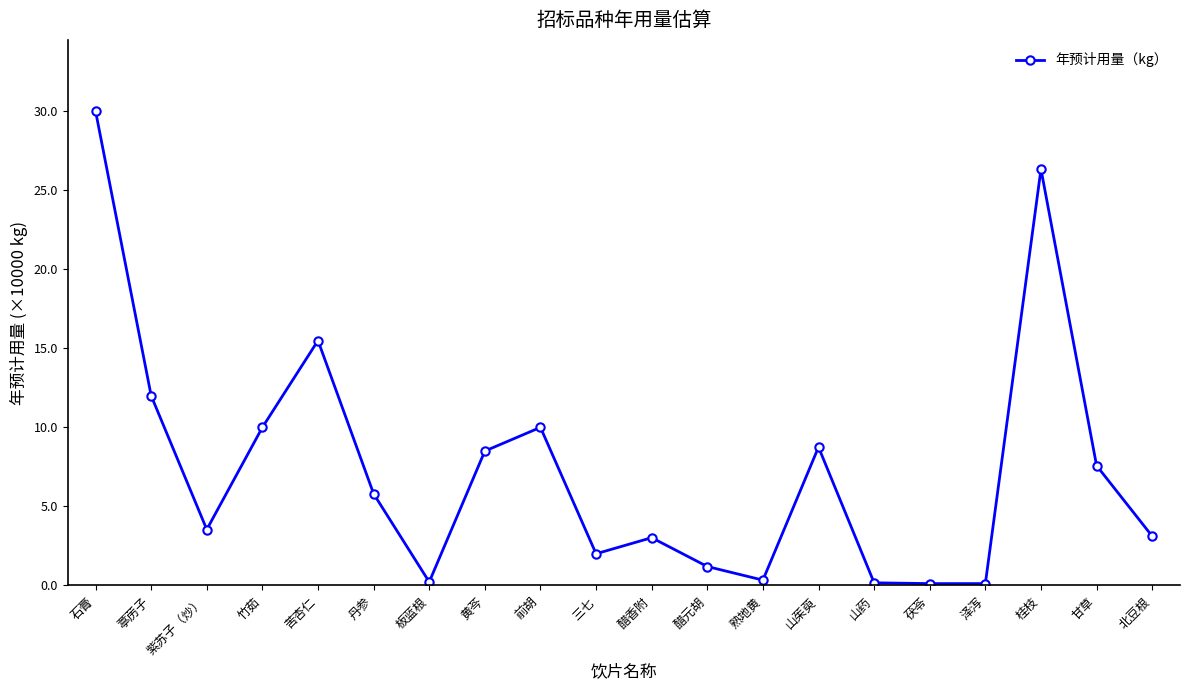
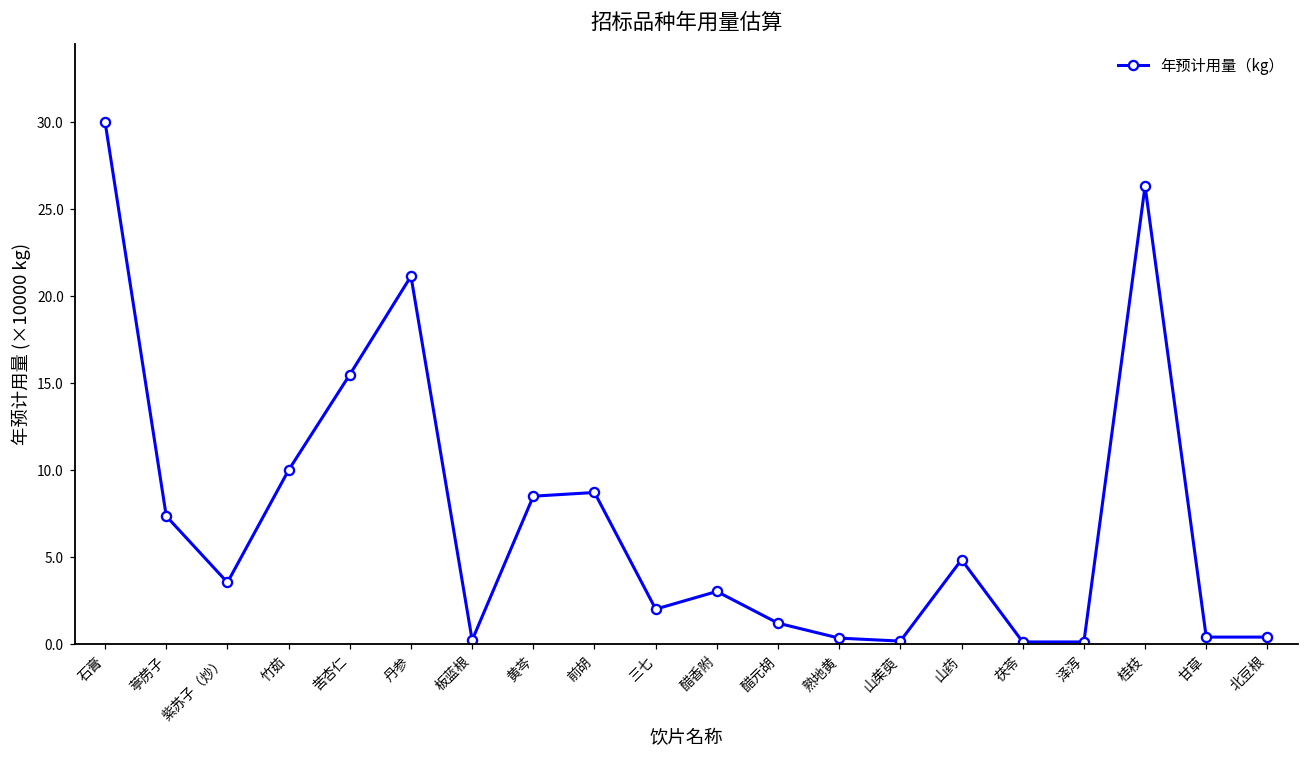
  {
    "石膏": 30.0,
-   "葶苈子": 12.0,
+   "葶苈子": 7.4,
    "紫苏子（炒）": 3.5,
    "竹茹": 10.0,
    "苦杏仁": 15.5,
-   "丹参": 5.8,
+   "丹参": 21.1,
    "板蓝根": 0.2,
    "黄芩": 8.5,
-   "前胡": 10.0,
+   "前胡": 8.7,
    "三七": 2.0,
    "醋香附": 3.0,
    "醋元胡": 1.2,
    "熟地黄": 0.3,
-   "山茱萸": 8.7,
-   "山药": 0.2,
+   "山茱萸": 0.2,
+   "山药": 4.8,
    "茯苓": 0.1,
    "泽泻": 0.1,
    "桂枝": 26.3,
-   "甘草": 7.6,
-   "北豆根": 3.1
+   "甘草": 0.4,
+   "北豆根": 0.4
  }
